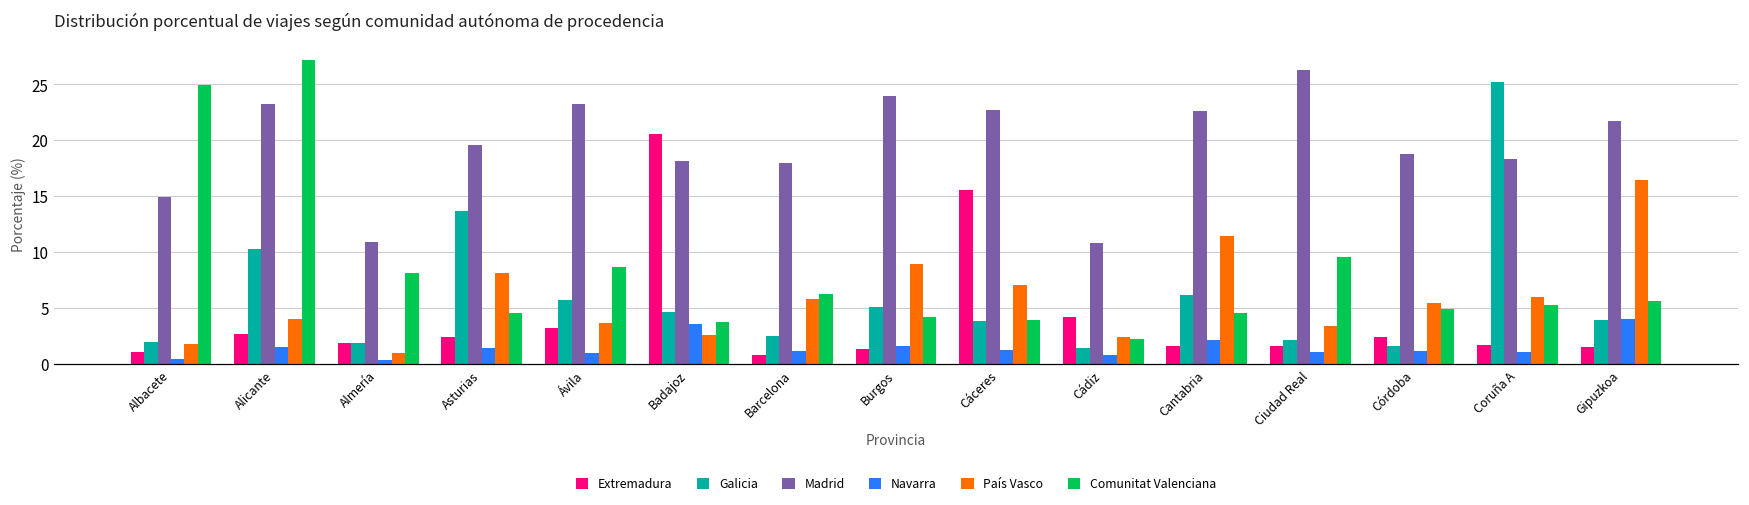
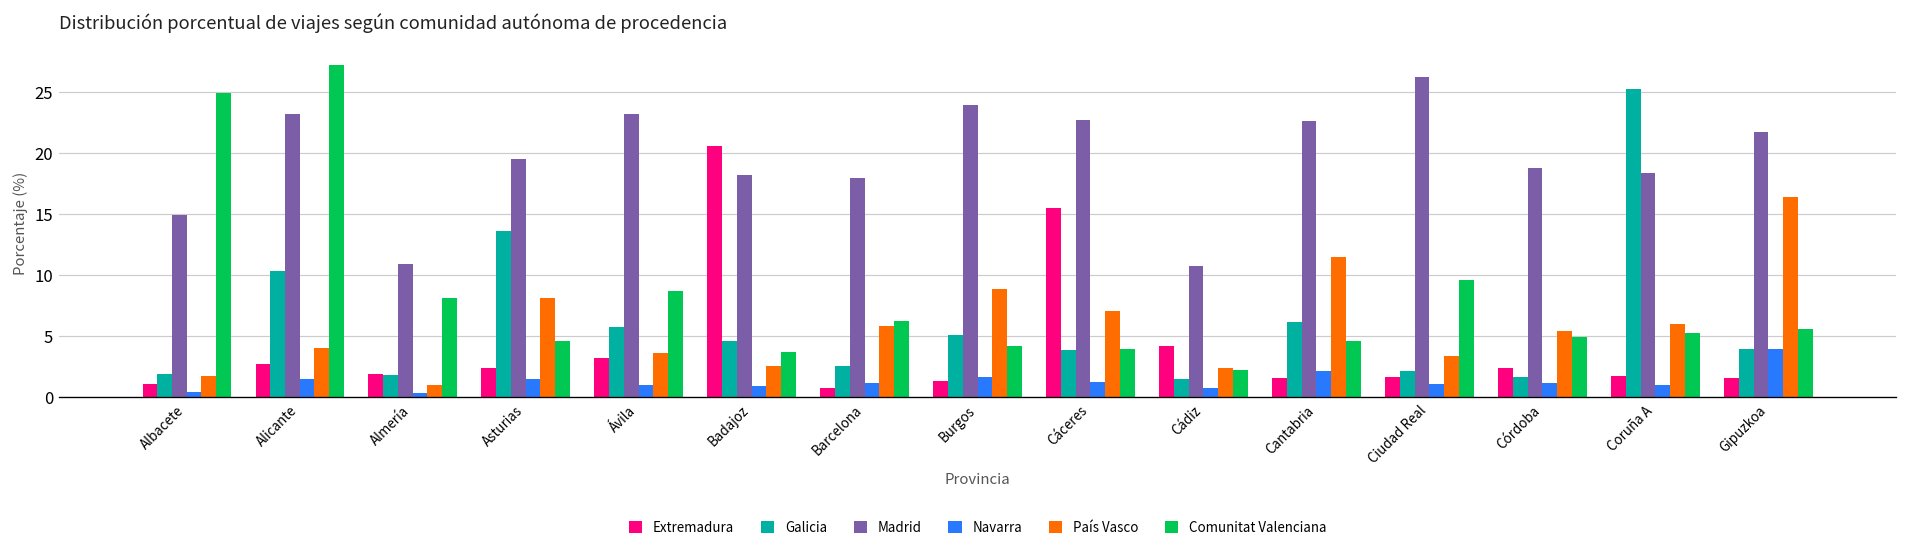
  {
    "Extremadura": {
      "Albacete": 1.1,
      "Alicante": 2.7,
      "Almería": 1.9,
      "Asturias": 2.4,
      "Ávila": 3.2,
      "Badajoz": 20.5,
      "Barcelona": 0.8,
      "Burgos": 1.3,
      "Cáceres": 15.5,
      "Cádiz": 4.2,
      "Cantabria": 1.6,
      "Ciudad Real": 1.6,
      "Córdoba": 2.4,
      "Coruña A": 1.7,
      "Gipuzkoa": 1.5
    },
    "Galicia": {
      "Albacete": 1.9,
      "Alicante": 10.3,
      "Almería": 1.8,
      "Asturias": 13.6,
      "Ávila": 5.7,
      "Badajoz": 4.6,
      "Barcelona": 2.5,
      "Burgos": 5.1,
      "Cáceres": 3.9,
      "Cádiz": 1.5,
      "Cantabria": 6.1,
      "Ciudad Real": 2.2,
      "Córdoba": 1.7,
      "Coruña A": 25.2,
      "Gipuzkoa": 4.0
    },
    "Madrid": {
      "Albacete": 15.0,
      "Alicante": 23.2,
      "Almería": 10.9,
      "Asturias": 19.6,
      "Ávila": 23.2,
      "Badajoz": 18.2,
      "Barcelona": 17.9,
      "Burgos": 23.9,
      "Cáceres": 22.7,
      "Cádiz": 10.8,
      "Cantabria": 22.6,
      "Ciudad Real": 26.2,
      "Córdoba": 18.7,
      "Coruña A": 18.4,
      "Gipuzkoa": 21.7
    },
    "Navarra": {
      "Albacete": 0.4,
      "Alicante": 1.5,
      "Almería": 0.3,
      "Asturias": 1.5,
      "Ávila": 1.0,
-     "Badajoz": 3.6,
+     "Badajoz": 0.9,
      "Barcelona": 1.2,
      "Burgos": 1.6,
      "Cáceres": 1.2,
      "Cádiz": 0.8,
      "Cantabria": 2.2,
      "Ciudad Real": 1.1,
      "Córdoba": 1.1,
      "Coruña A": 1.0,
      "Gipuzkoa": 4.0
    },
    "País Vasco": {
      "Albacete": 1.7,
      "Alicante": 4.0,
      "Almería": 1.0,
      "Asturias": 8.1,
      "Ávila": 3.6,
      "Badajoz": 2.6,
      "Barcelona": 5.8,
      "Burgos": 8.9,
      "Cáceres": 7.1,
      "Cádiz": 2.4,
      "Cantabria": 11.5,
      "Ciudad Real": 3.4,
      "Córdoba": 5.4,
      "Coruña A": 6.0,
      "Gipuzkoa": 16.4
    },
    "Comunitat Valenciana": {
      "Albacete": 25.0,
      "Alicante": 27.2,
      "Almería": 8.1,
      "Asturias": 4.6,
      "Ávila": 8.7,
      "Badajoz": 3.7,
      "Barcelona": 6.3,
      "Burgos": 4.2,
      "Cáceres": 3.9,
      "Cádiz": 2.2,
      "Cantabria": 4.6,
      "Ciudad Real": 9.6,
      "Córdoba": 4.9,
      "Coruña A": 5.3,
      "Gipuzkoa": 5.6
    }
  }
